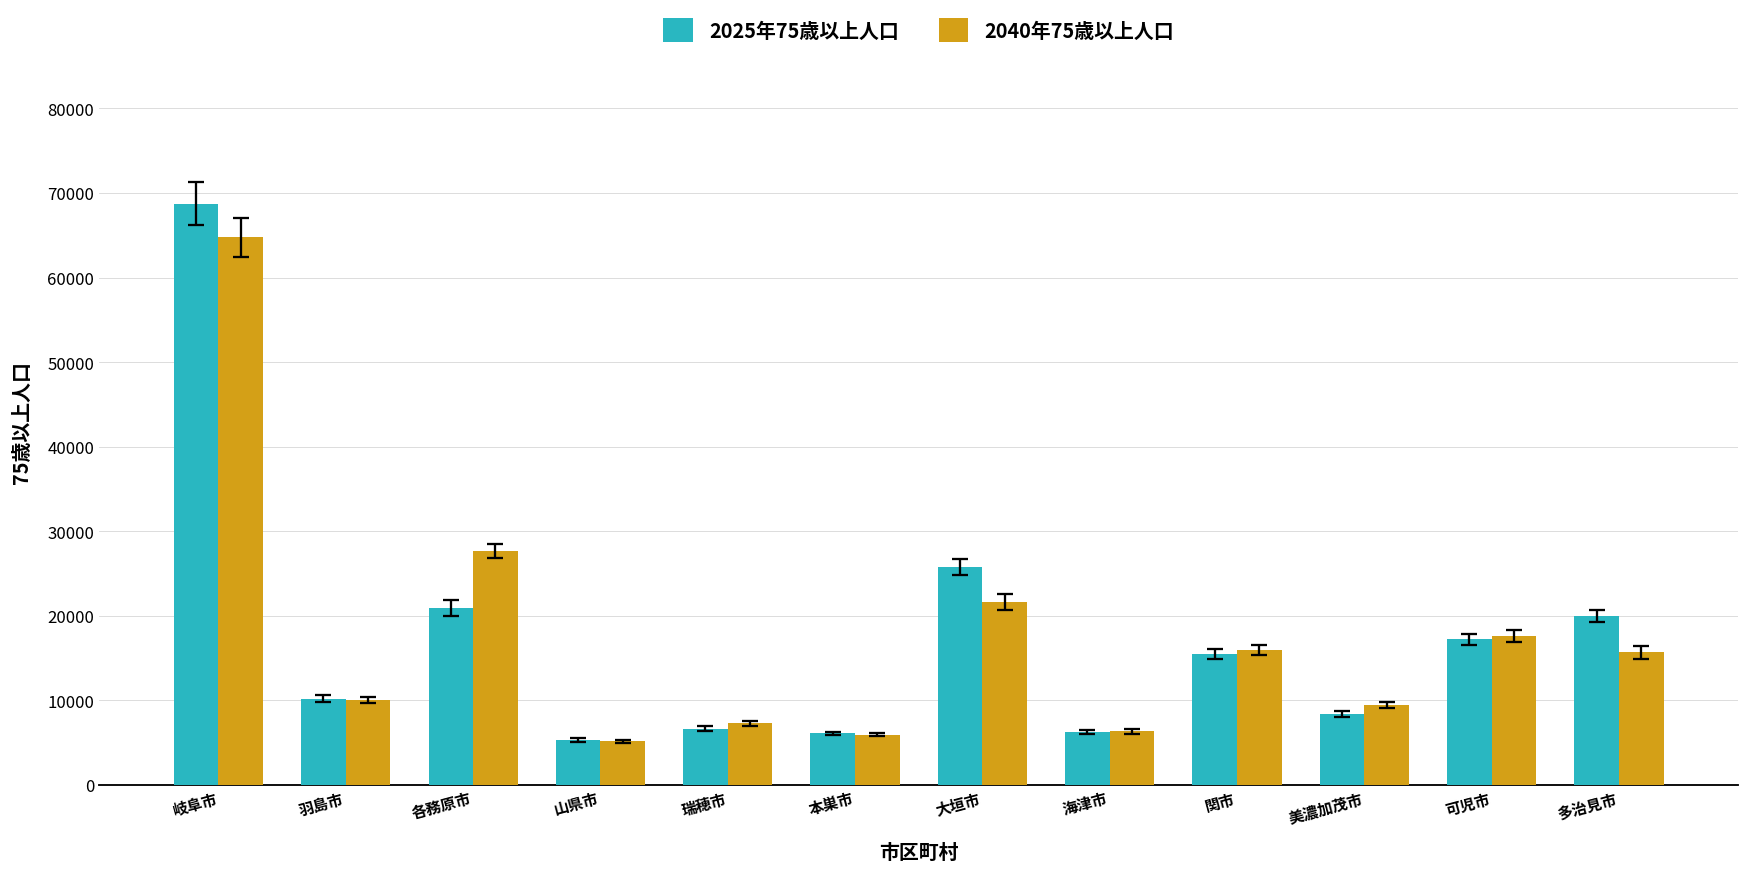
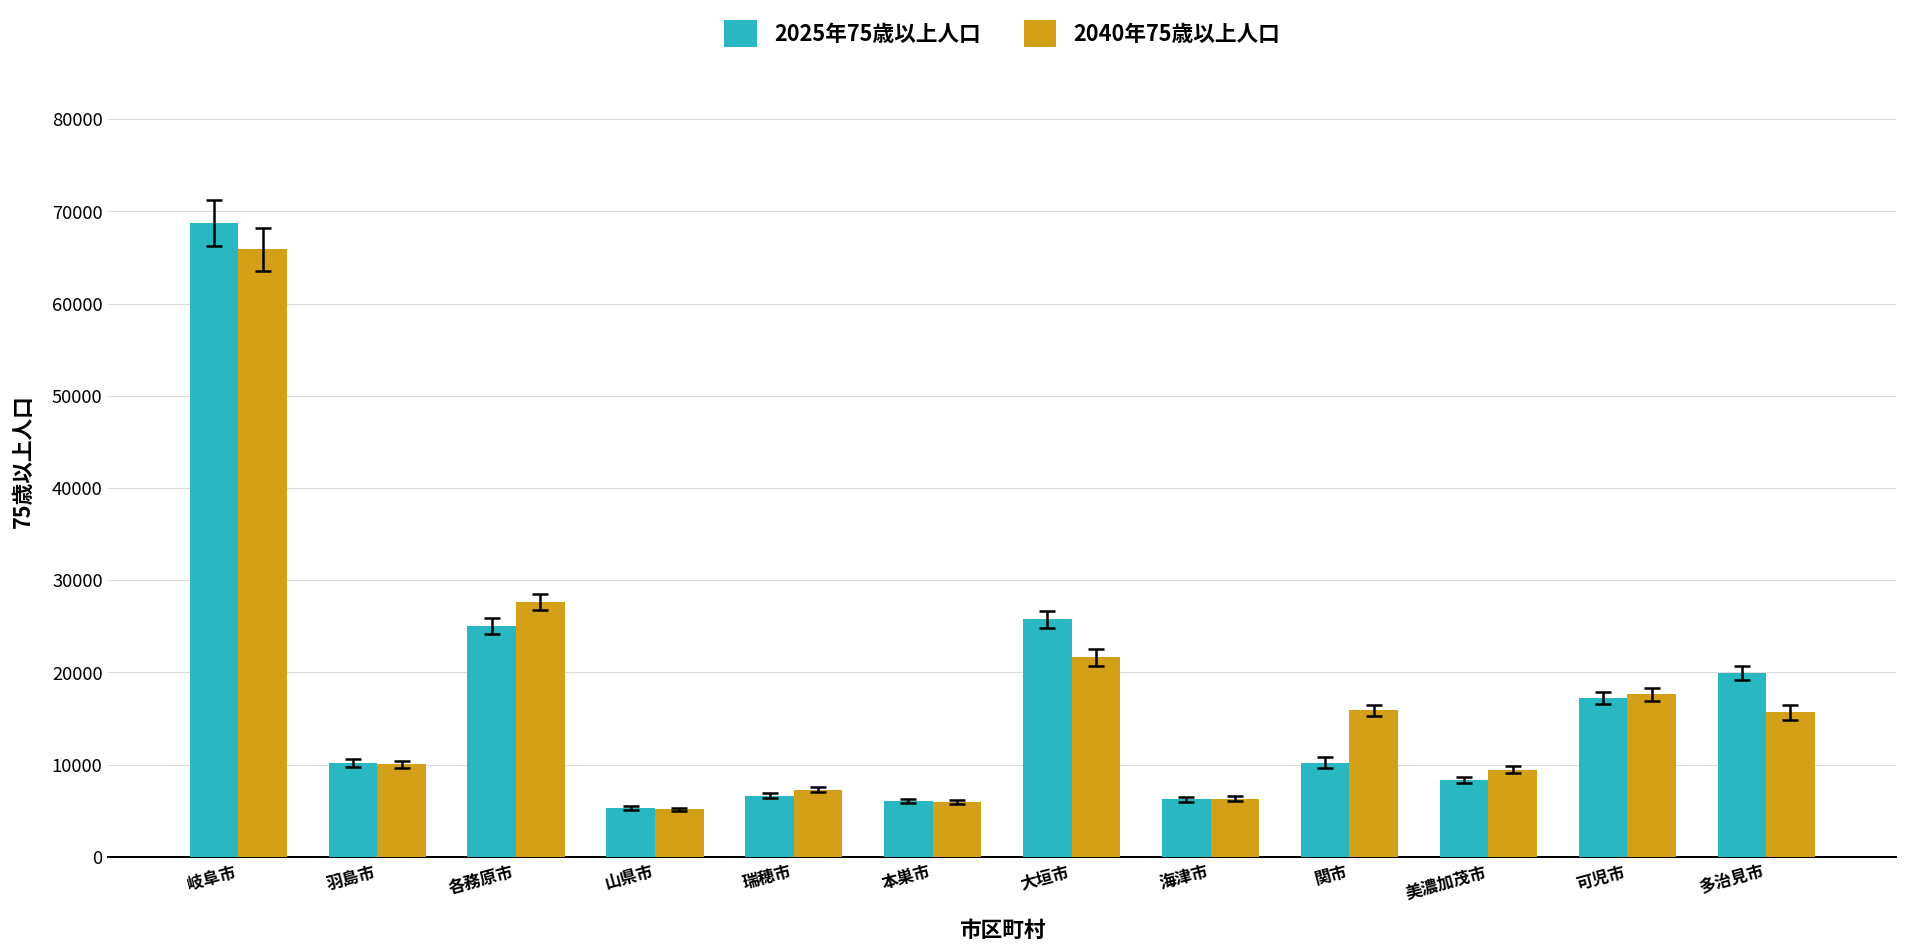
  {
    "2025年75歳以上人口": {
      "岐阜市": 69000,
      "羽島市": 10000,
-     "各務原市": 21000,
+     "各務原市": 25000,
      "山県市": 5000,
      "瑞穂市": 7000,
      "本巣市": 6000,
      "大垣市": 26000,
      "海津市": 6000,
-     "関市": 15000,
+     "関市": 10000,
      "美濃加茂市": 8000,
      "可児市": 17000,
      "多治見市": 20000
    },
    "2040年75歳以上人口": {
-     "岐阜市": 65000,
+     "岐阜市": 66000,
      "羽島市": 10000,
      "各務原市": 28000,
      "山県市": 5000,
      "瑞穂市": 7000,
      "本巣市": 6000,
      "大垣市": 22000,
      "海津市": 6000,
      "関市": 16000,
      "美濃加茂市": 9000,
      "可児市": 18000,
      "多治見市": 16000
    }
  }
